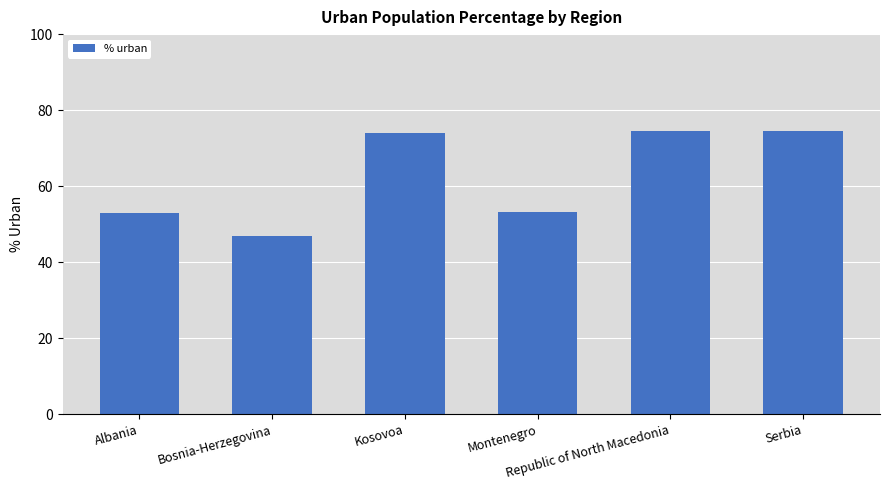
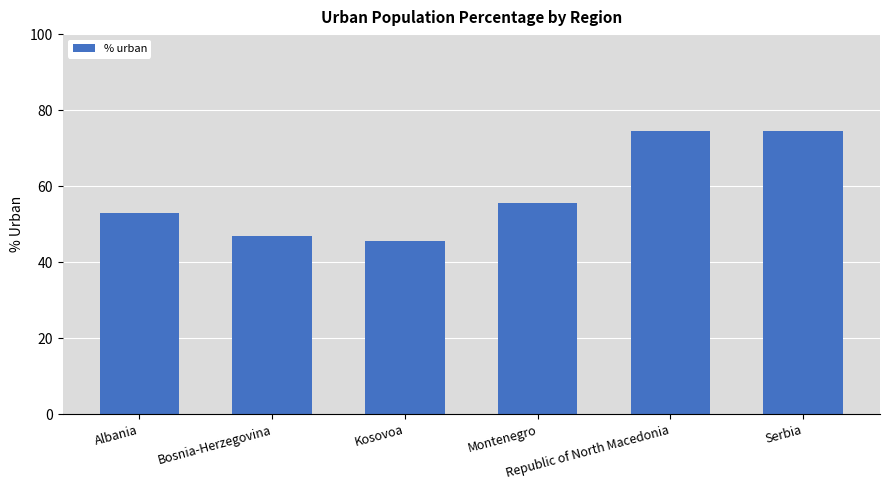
  {
    "Albania": 53,
    "Bosnia-Herzegovina": 47,
-   "Kosovoa": 74,
-   "Montenegro": 53,
+   "Kosovoa": 46,
+   "Montenegro": 56,
    "Republic of North Macedonia": 74,
    "Serbia": 75
  }
